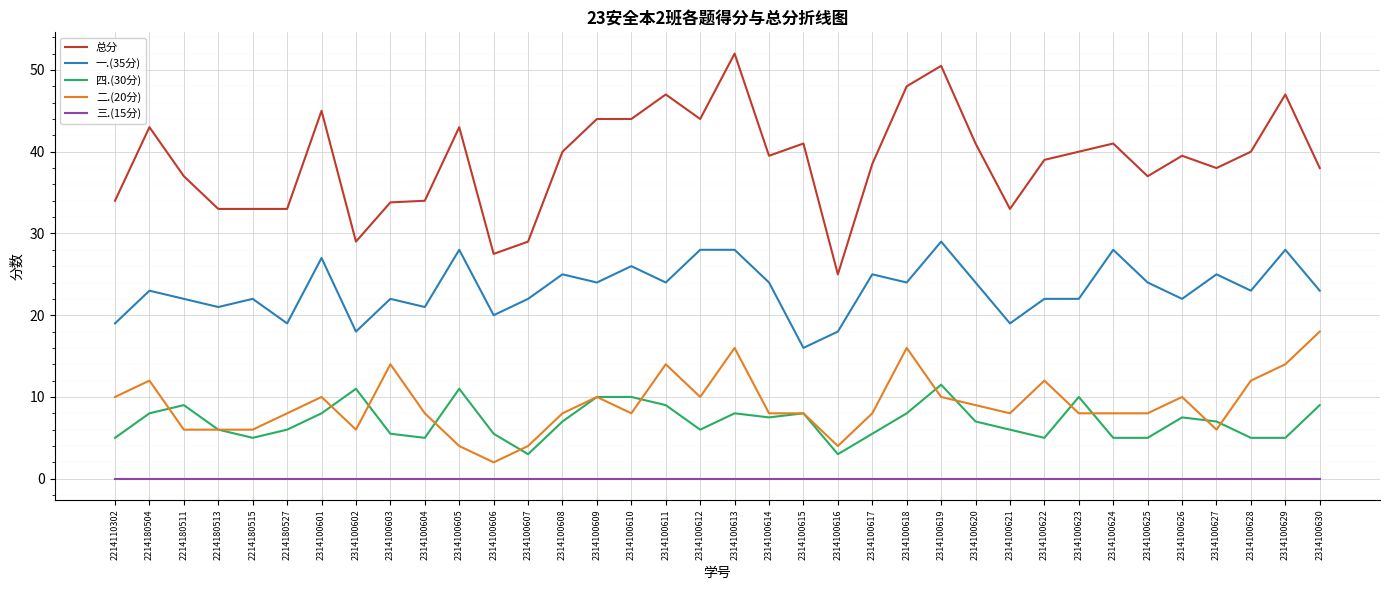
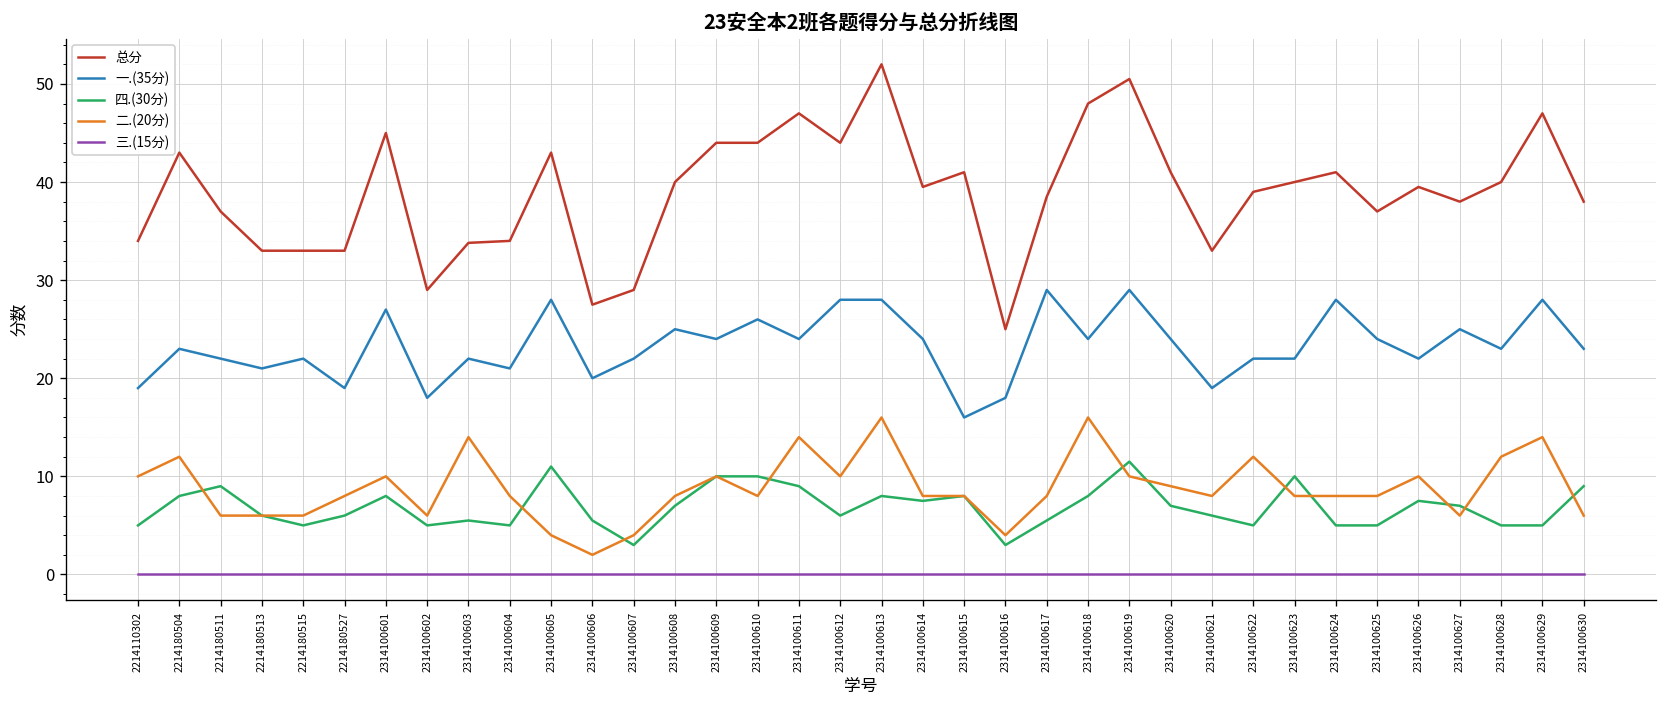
  {
    "总分": {
      "2214110302": 34,
      "2214180504": 43,
      "2214180511": 37,
      "2214180513": 33,
      "2214180515": 33,
      "2214180527": 33,
      "2314100601": 45,
      "2314100602": 29,
      "2314100603": 34,
      "2314100604": 34,
      "2314100605": 43,
      "2314100606": 28,
      "2314100607": 29,
      "2314100608": 40,
      "2314100609": 44,
      "2314100610": 44,
      "2314100611": 47,
      "2314100612": 44,
      "2314100613": 52,
      "2314100614": 40,
      "2314100615": 41,
      "2314100616": 25,
      "2314100617": 39,
      "2314100618": 48,
      "2314100619": 51,
      "2314100620": 41,
      "2314100621": 33,
      "2314100622": 39,
      "2314100623": 40,
      "2314100624": 41,
      "2314100625": 37,
      "2314100626": 40,
      "2314100627": 38,
      "2314100628": 40,
      "2314100629": 47,
      "2314100630": 38
    },
    "一.(35分)": {
      "2214110302": 19,
      "2214180504": 23,
      "2214180511": 22,
      "2214180513": 21,
      "2214180515": 22,
      "2214180527": 19,
      "2314100601": 27,
      "2314100602": 18,
      "2314100603": 22,
      "2314100604": 21,
      "2314100605": 28,
      "2314100606": 20,
      "2314100607": 22,
      "2314100608": 25,
      "2314100609": 24,
      "2314100610": 26,
      "2314100611": 24,
      "2314100612": 28,
      "2314100613": 28,
      "2314100614": 24,
      "2314100615": 16,
      "2314100616": 18,
-     "2314100617": 25,
+     "2314100617": 29,
      "2314100618": 24,
      "2314100619": 29,
      "2314100620": 24,
      "2314100621": 19,
      "2314100622": 22,
      "2314100623": 22,
      "2314100624": 28,
      "2314100625": 24,
      "2314100626": 22,
      "2314100627": 25,
      "2314100628": 23,
      "2314100629": 28,
      "2314100630": 23
    },
    "四.(30分)": {
      "2214110302": 5,
      "2214180504": 8,
      "2214180511": 9,
      "2214180515": 5,
      "2214180527": 6,
      "2314100601": 8,
-     "2314100602": 11,
+     "2314100602": 5,
      "2314100603": 6,
      "2314100604": 5,
      "2314100605": 11,
      "2314100606": 6,
      "2314100607": 3,
      "2314100608": 7,
      "2314100610": 10,
      "2314100611": 9,
      "2314100612": 6,
      "2314100613": 8,
      "2314100614": 8,
      "2314100616": 3,
      "2314100617": 6,
      "2314100618": 8,
      "2314100619": 12,
      "2314100620": 7,
      "2314100621": 6,
      "2314100622": 5,
      "2314100623": 10,
      "2314100624": 5,
      "2314100625": 5,
      "2314100626": 8,
      "2314100627": 7,
      "2314100628": 5,
      "2314100629": 5,
      "2314100630": 9
    },
    "二.(20分)": {
      "2214110302": 10,
      "2214180504": 12,
      "2214180511": 6,
      "2214180515": 6,
      "2214180527": 8,
      "2314100601": 10,
      "2314100602": 6,
      "2314100603": 14,
      "2314100604": 8,
      "2314100605": 4,
      "2314100606": 2,
      "2314100607": 4,
      "2314100608": 8,
      "2314100610": 8,
      "2314100611": 14,
      "2314100612": 10,
      "2314100613": 16,
      "2314100614": 8,
      "2314100616": 4,
      "2314100617": 8,
      "2314100618": 16,
      "2314100619": 10,
      "2314100620": 9,
      "2314100621": 8,
      "2314100622": 12,
      "2314100623": 8,
      "2314100624": 8,
      "2314100625": 8,
      "2314100626": 10,
      "2314100627": 6,
      "2314100628": 12,
      "2314100629": 14,
-     "2314100630": 18
+     "2314100630": 6
    },
    "三.(15分)": {
      "2214110302": 0,
      "2214180504": 0,
      "2214180511": 0,
      "2214180513": 0,
      "2214180515": 0,
      "2214180527": 0,
      "2314100601": 0,
      "2314100602": 0,
      "2314100603": 0,
      "2314100604": 0,
      "2314100605": 0,
      "2314100606": 0,
      "2314100607": 0,
      "2314100608": 0,
      "2314100609": 0,
      "2314100610": 0,
      "2314100611": 0,
      "2314100612": 0,
      "2314100613": 0,
      "2314100614": 0,
      "2314100615": 0,
      "2314100616": 0,
      "2314100617": 0,
      "2314100618": 0,
      "2314100619": 0,
      "2314100620": 0,
      "2314100621": 0,
      "2314100622": 0,
      "2314100623": 0,
      "2314100624": 0,
      "2314100625": 0,
      "2314100626": 0,
      "2314100627": 0,
      "2314100628": 0,
      "2314100629": 0,
      "2314100630": 0
    }
  }
